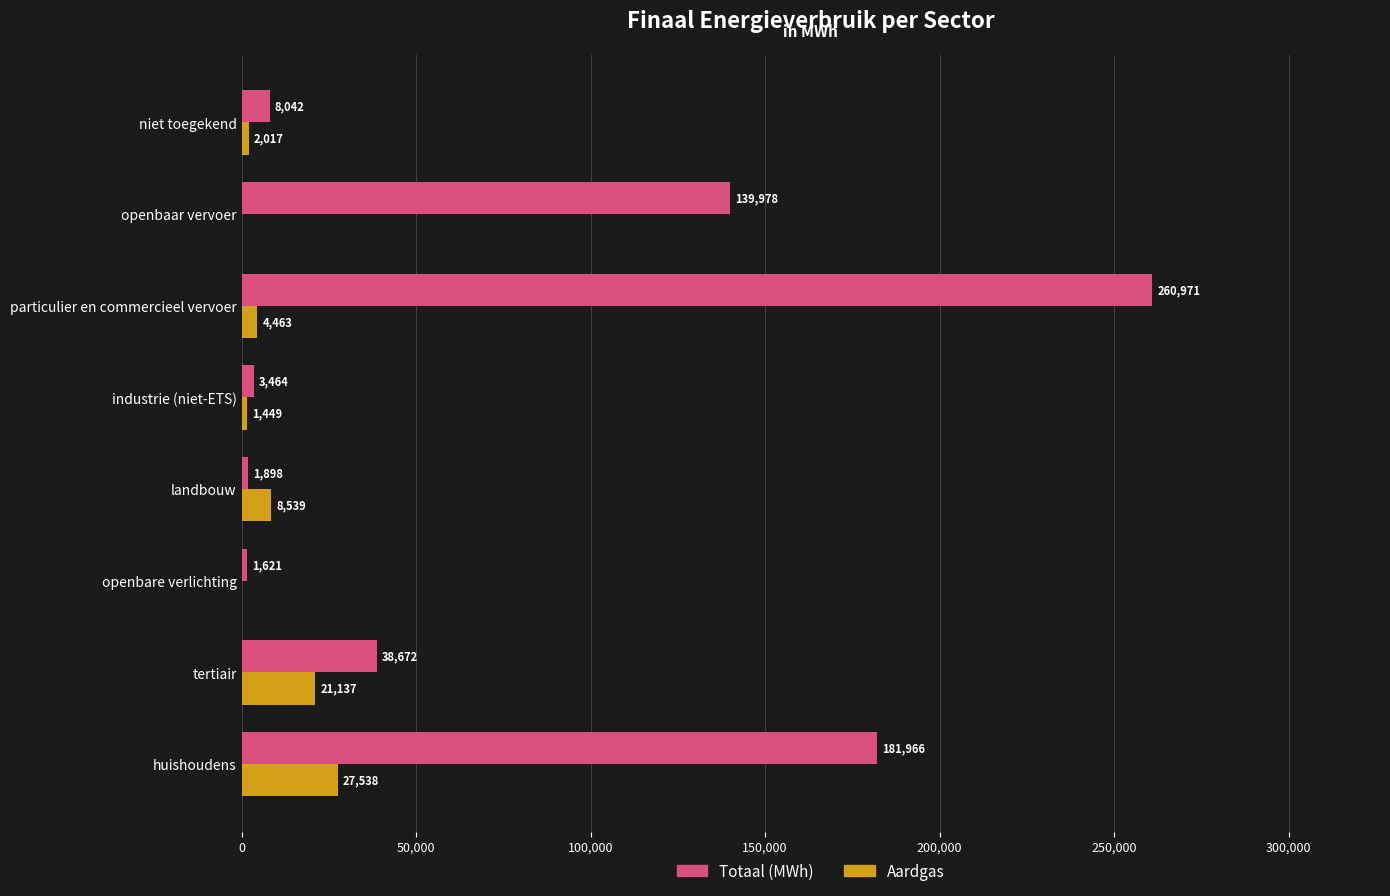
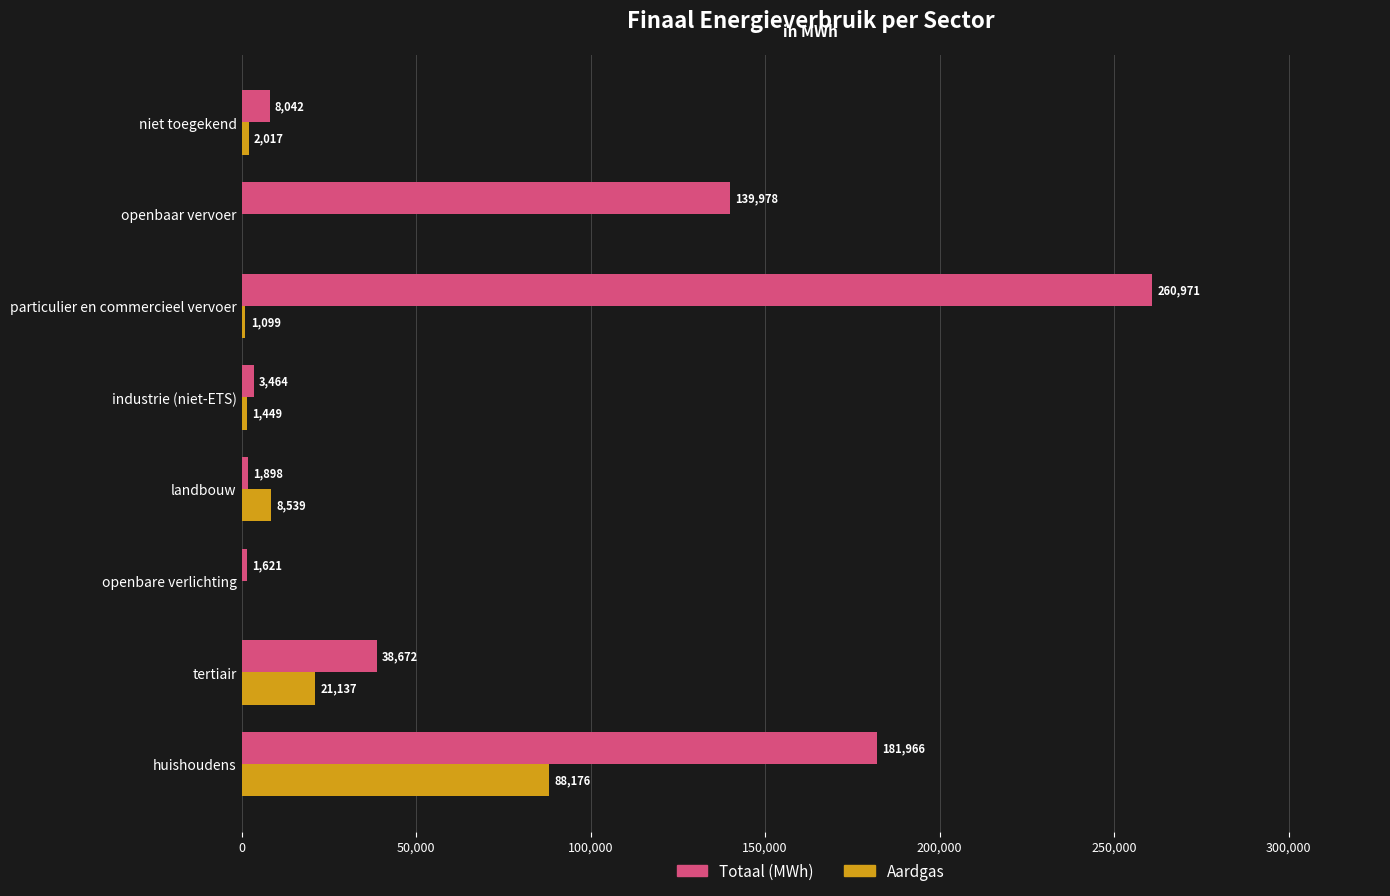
  {
    "Totaal (MWh)": {
      "niet toegekend": "8,042",
      "openbaar vervoer": "139,978",
      "particulier en commercieel vervoer": "260,971",
      "industrie (niet-ETS)": "3,464",
      "landbouw": "1,898",
      "openbare verlichting": "1,621",
      "tertiair": "38,672",
      "huishoudens": "181,966"
    },
    "Aardgas": {
      "niet toegekend": "2,017",
-     "particulier en commercieel vervoer": "4,463",
+     "particulier en commercieel vervoer": "1,099",
      "industrie (niet-ETS)": "1,449",
      "landbouw": "8,539",
      "tertiair": "21,137",
-     "huishoudens": "27,538"
+     "huishoudens": "88,176"
    }
  }
